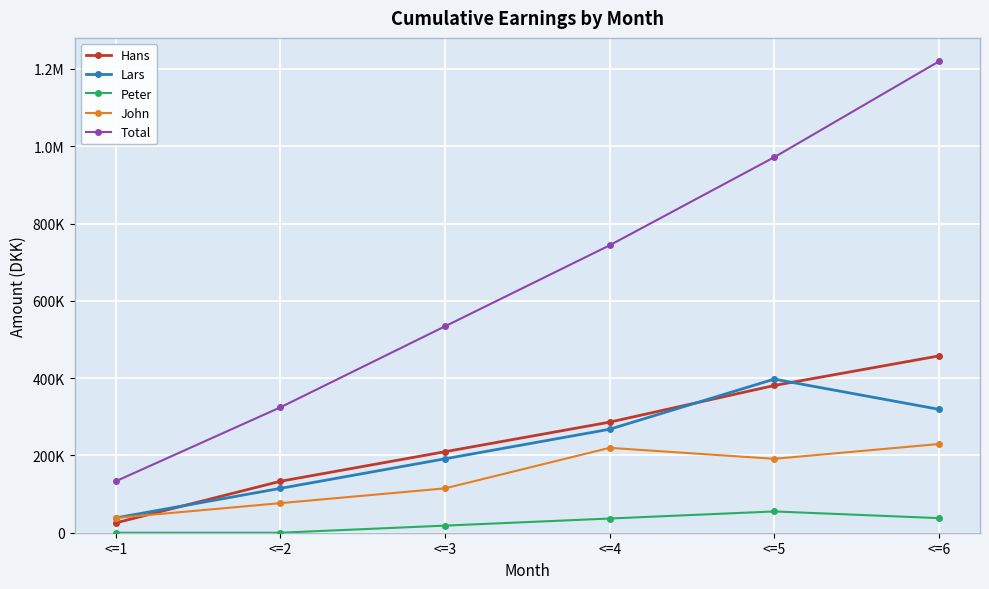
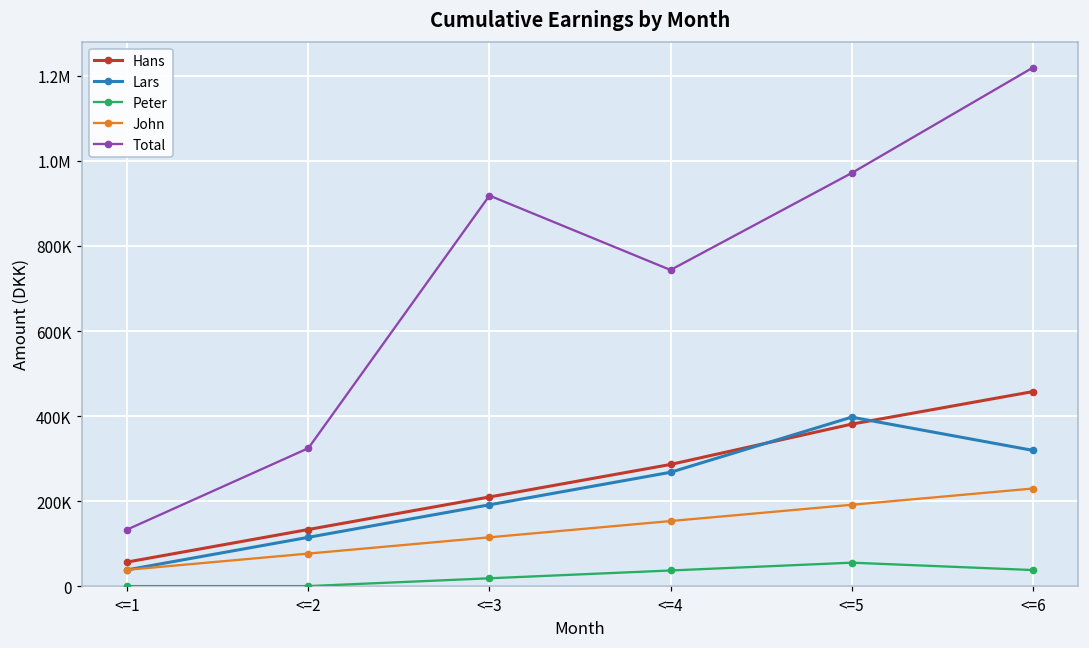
  {
    "Hans": {
-     "<=1": 30000,
+     "<=1": 60000,
      "<=2": 130000,
      "<=3": 210000,
      "<=4": 290000,
      "<=5": 380000,
      "<=6": 460000
    },
    "Lars": {
      "<=2": 110000,
      "<=3": 190000,
      "<=4": 270000,
      "<=5": 400000,
      "<=6": 320000
    },
    "Peter": {
      "<=1": 0,
      "<=2": 0,
      "<=3": 20000,
      "<=4": 40000,
      "<=5": 60000,
      "<=6": 40000
    },
    "John": {
      "<=2": 80000,
      "<=3": 110000,
-     "<=4": 220000,
+     "<=4": 150000,
      "<=5": 190000,
      "<=6": 230000
    },
    "Total": {
      "<=1": 130000,
      "<=2": 320000,
-     "<=3": 530000,
+     "<=3": 920000,
      "<=4": 740000,
      "<=5": 970000,
      "<=6": 1220000
    }
  }
